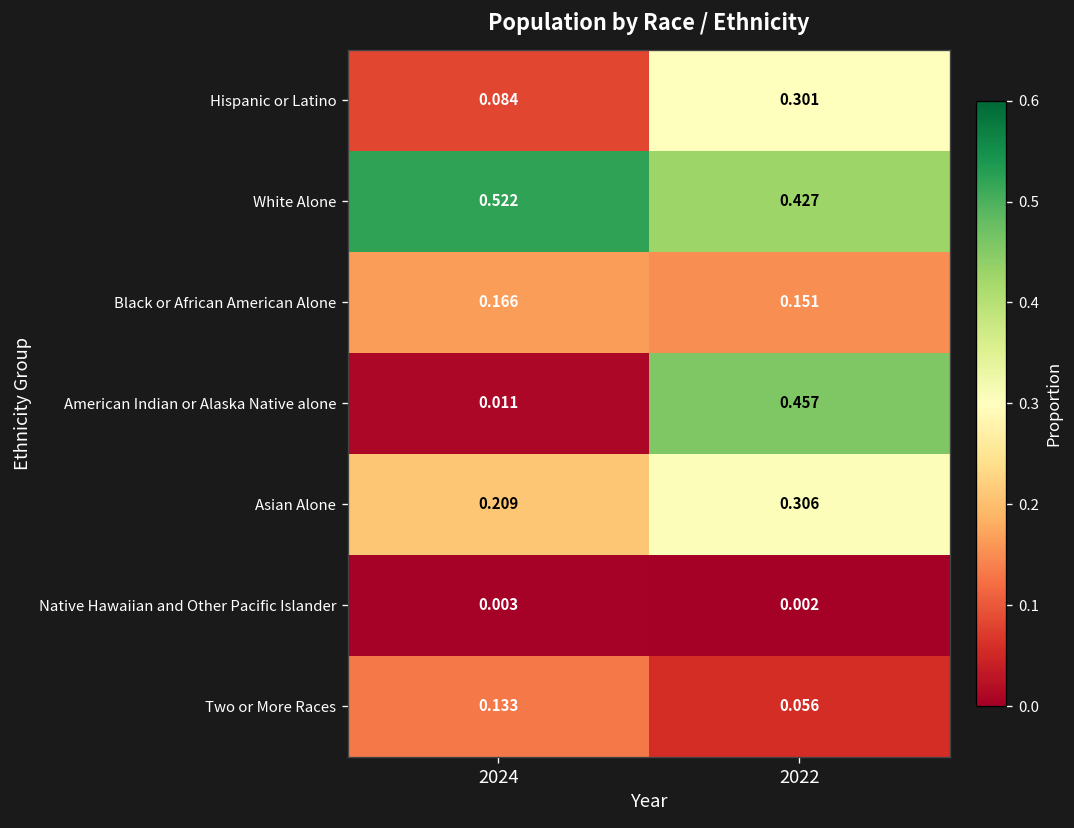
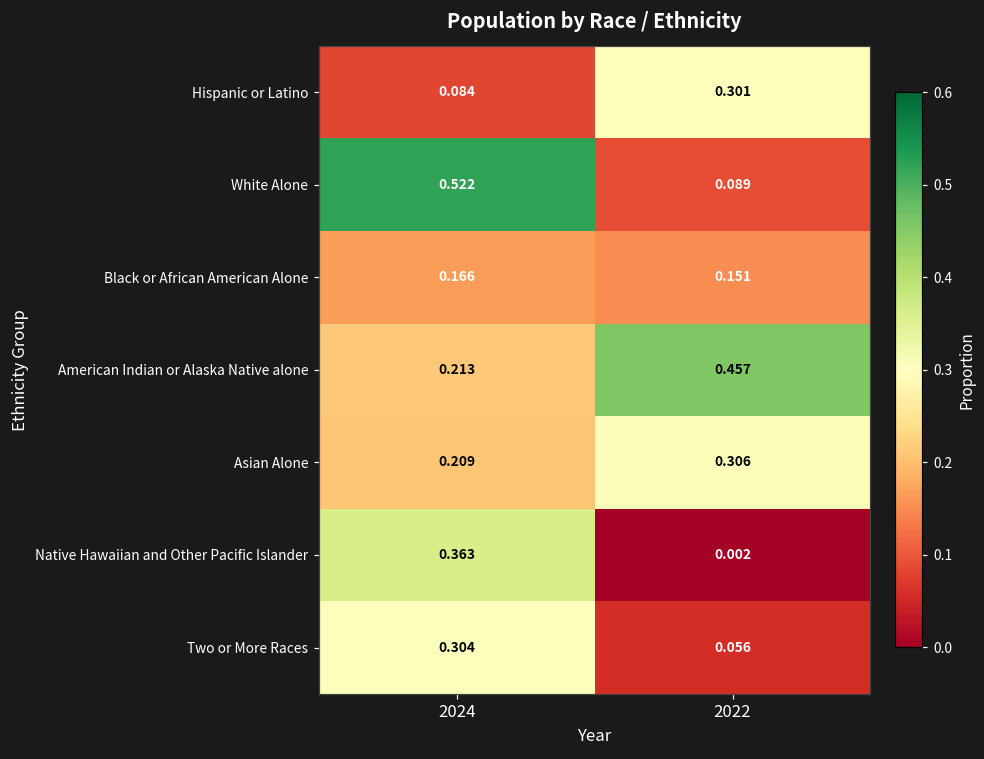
  {
    "Hispanic or Latino": {
      "2024": 0.084,
      "2022": 0.301
    },
    "White Alone": {
      "2024": 0.522,
-     "2022": 0.427
+     "2022": 0.089
    },
    "Black or African American Alone": {
      "2024": 0.166,
      "2022": 0.151
    },
    "American Indian or Alaska Native alone": {
-     "2024": 0.011,
+     "2024": 0.213,
      "2022": 0.457
    },
    "Asian Alone": {
      "2024": 0.209,
      "2022": 0.306
    },
    "Native Hawaiian and Other Pacific Islander": {
-     "2024": 0.003,
+     "2024": 0.363,
      "2022": 0.002
    },
    "Two or More Races": {
-     "2024": 0.133,
+     "2024": 0.304,
      "2022": 0.056
    }
  }
